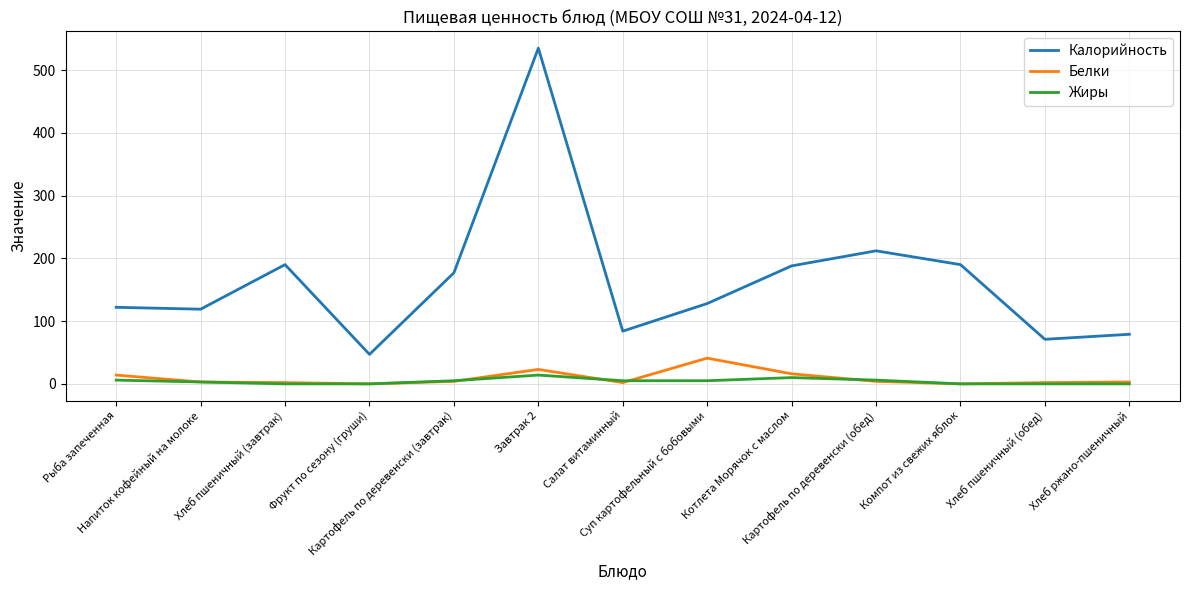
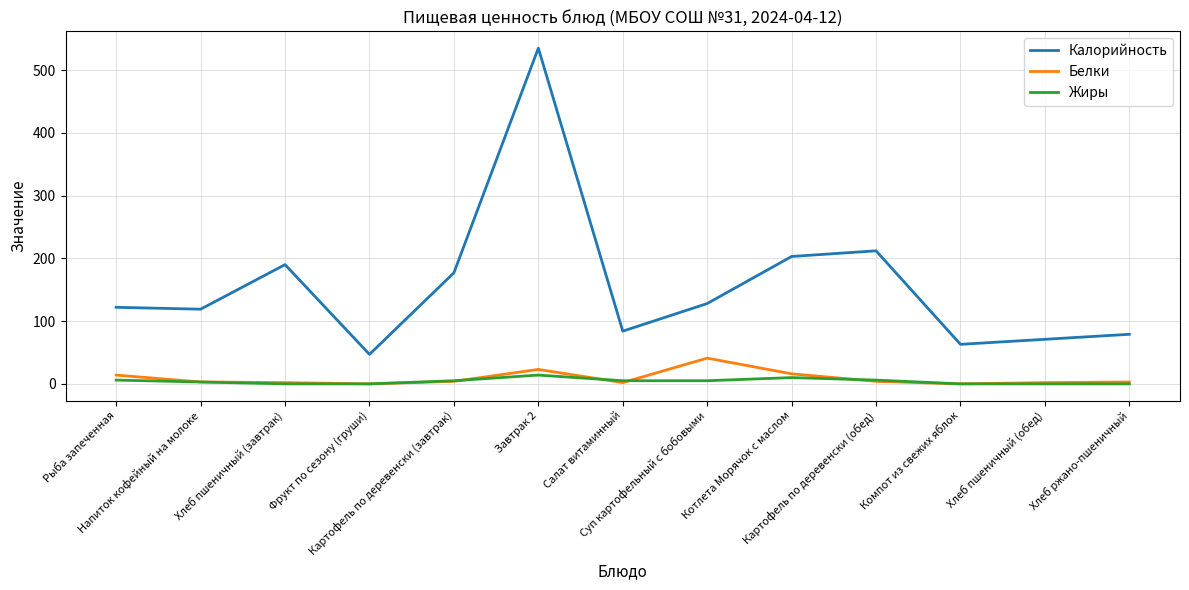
  {
    "Калорийность": {
      "Рыба запеченная": 120,
      "Напиток кофейный на молоке": 120,
      "Хлеб пшеничный (завтрак)": 190,
      "Фрукт по сезону (груши)": 50,
      "Картофель по деревенски (завтрак)": 180,
      "Завтрак 2": 540,
      "Салат витаминный": 80,
      "Суп картофельный с бобовыми": 130,
-     "Котлета Морячок с маслом": 190,
+     "Котлета Морячок с маслом": 200,
      "Картофель по деревенски (обед)": 210,
-     "Компот из свежих яблок": 190,
+     "Компот из свежих яблок": 60,
      "Хлеб пшеничный (обед)": 70,
      "Хлеб ржано-пшеничный": 80
    },
    "Белки": {
      "Рыба запеченная": 10,
      "Завтрак 2": 20,
      "Суп картофельный с бобовыми": 40,
      "Котлета Морячок с маслом": 20
    },
    "Жиры": {
      "Рыба запеченная": 10,
      "Завтрак 2": 10,
      "Суп картофельный с бобовыми": 10,
      "Котлета Морячок с маслом": 10
    }
  }
